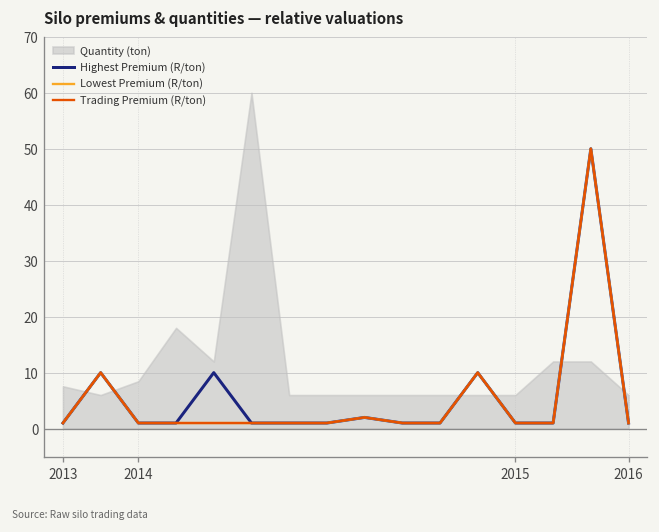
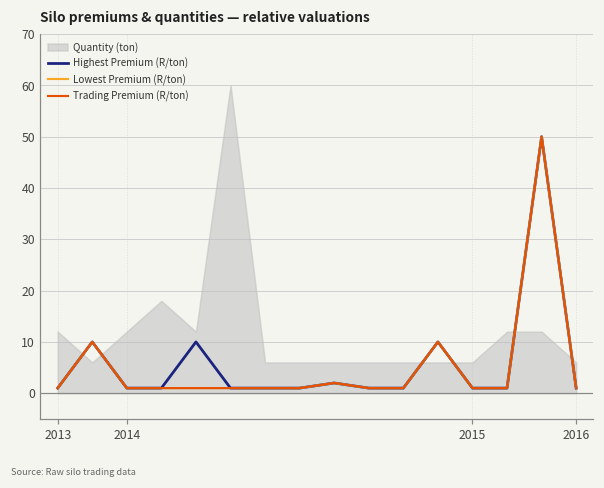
  {
    "Quantity (ton)": {
-     "2013": 8,
-     "2014": 8,
+     "2013": 12,
+     "2014": 12,
      "2015": 6,
      "2016": 6
    }
  }
